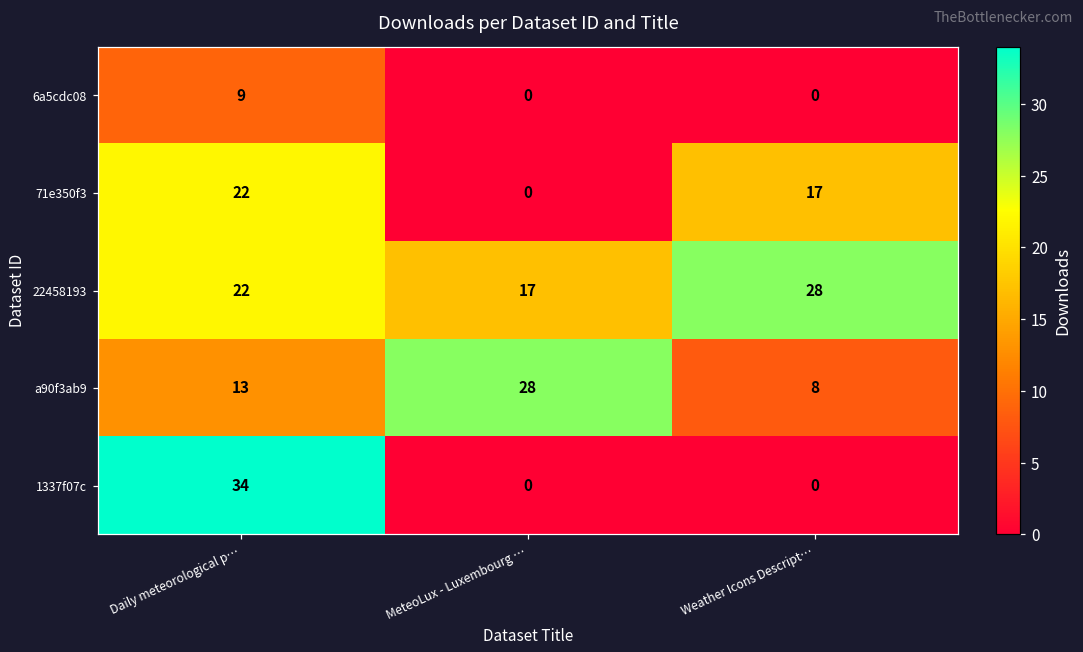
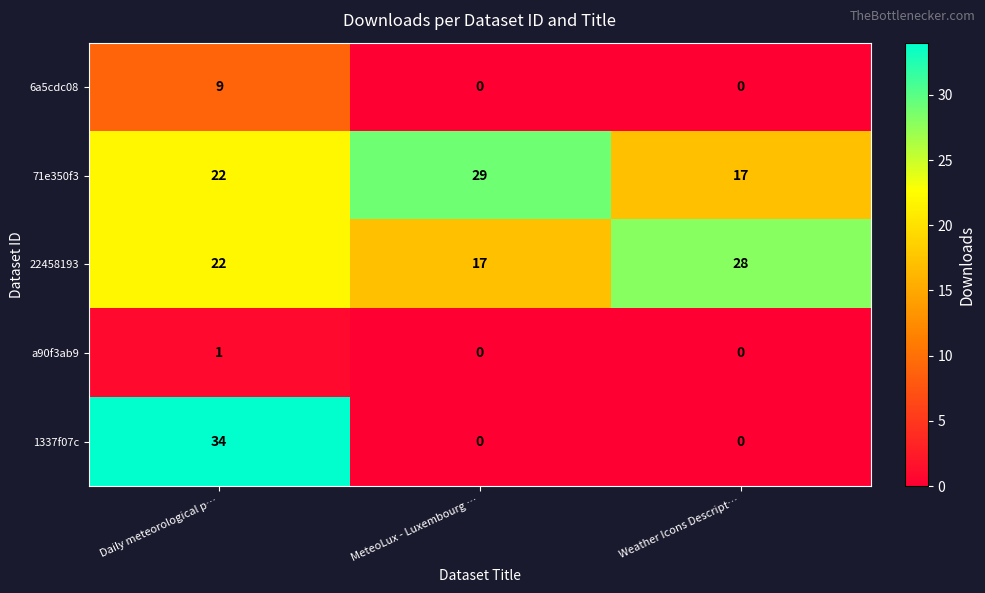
  {
    "6a5cdc08": {
      "Daily meteorological p…": 9,
      "MeteoLux - Luxembourg …": 0,
      "Weather Icons Descript…": 0
    },
    "71e350f3": {
      "Daily meteorological p…": 22,
-     "MeteoLux - Luxembourg …": 0,
+     "MeteoLux - Luxembourg …": 29,
      "Weather Icons Descript…": 17
    },
    "22458193": {
      "Daily meteorological p…": 22,
      "MeteoLux - Luxembourg …": 17,
      "Weather Icons Descript…": 28
    },
    "a90f3ab9": {
-     "Daily meteorological p…": 13,
-     "MeteoLux - Luxembourg …": 28,
-     "Weather Icons Descript…": 8
+     "Daily meteorological p…": 1,
+     "MeteoLux - Luxembourg …": 0,
+     "Weather Icons Descript…": 0
    },
    "1337f07c": {
      "Daily meteorological p…": 34,
      "MeteoLux - Luxembourg …": 0,
      "Weather Icons Descript…": 0
    }
  }
